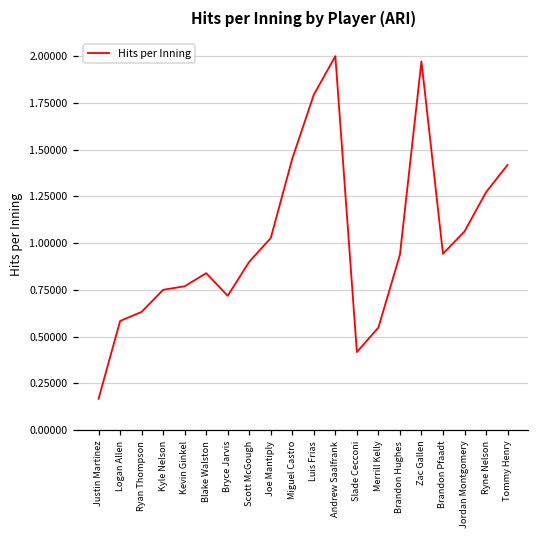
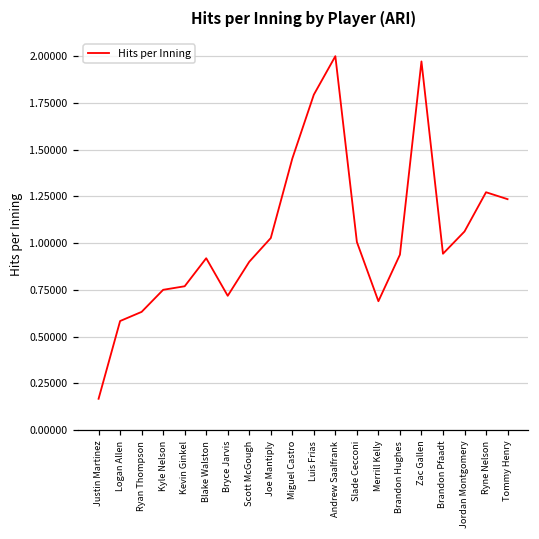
  {
    "Justin Martinez": 0.17,
    "Logan Allen": 0.58,
    "Ryan Thompson": 0.63,
    "Kyle Nelson": 0.75,
    "Kevin Ginkel": 0.77,
-   "Blake Walston": 0.84,
+   "Blake Walston": 0.92,
    "Bryce Jarvis": 0.72,
    "Scott McGough": 0.90,
    "Joe Mantiply": 1.03,
    "Miguel Castro": 1.45,
    "Luis Frias": 1.79,
    "Andrew Saalfrank": 2.00,
-   "Slade Cecconi": 0.42,
-   "Merrill Kelly": 0.55,
+   "Slade Cecconi": 1.01,
+   "Merrill Kelly": 0.69,
    "Brandon Hughes": 0.94,
    "Zac Gallen": 1.97,
    "Brandon Pfaadt": 0.94,
    "Jordan Montgomery": 1.06,
    "Ryne Nelson": 1.27,
-   "Tommy Henry": 1.42
+   "Tommy Henry": 1.24
  }
